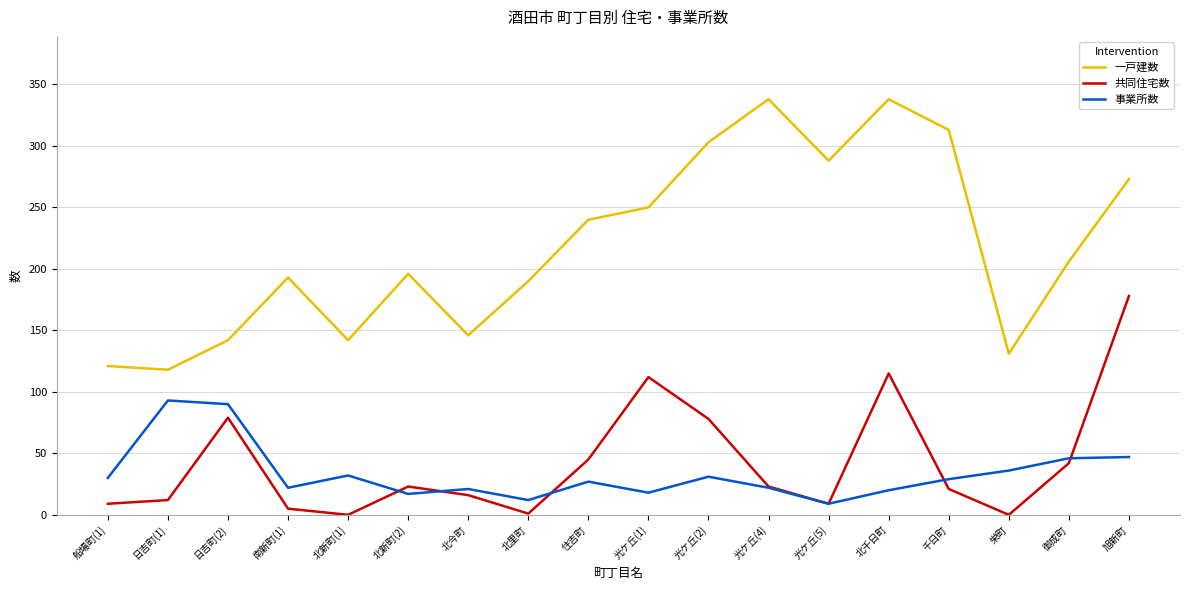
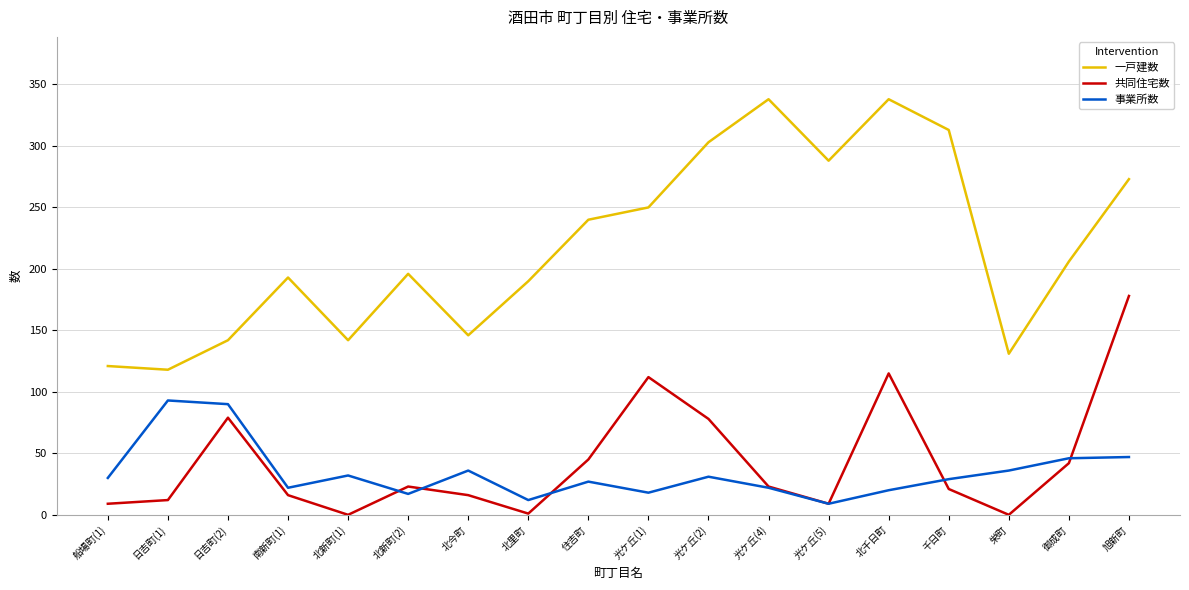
  {
    "一戸建数": {
      "船場町(1)": 121,
      "日吉町(1)": 118,
      "日吉町(2)": 142,
      "南新町(1)": 193,
      "北新町(1)": 142,
      "北新町(2)": 196,
      "北今町": 146,
      "北里町": 190,
      "住吉町": 240,
      "光ケ丘(1)": 250,
      "光ケ丘(2)": 303,
      "光ケ丘(4)": 338,
      "光ケ丘(5)": 288,
      "北千日町": 338,
      "千日町": 313,
      "栄町": 131,
      "御成町": 206,
      "旭新町": 273
    },
    "共同住宅数": {
      "船場町(1)": 9,
      "日吉町(1)": 12,
      "日吉町(2)": 79,
-     "南新町(1)": 5,
+     "南新町(1)": 16,
      "北新町(1)": 0,
      "北新町(2)": 23,
      "北今町": 16,
      "北里町": 1,
      "住吉町": 45,
      "光ケ丘(1)": 112,
      "光ケ丘(2)": 78,
      "北千日町": 115,
      "千日町": 21,
      "栄町": 0,
      "御成町": 42,
      "旭新町": 178
    },
    "事業所数": {
      "船場町(1)": 30,
      "日吉町(1)": 93,
      "日吉町(2)": 90,
      "南新町(1)": 22,
      "北新町(1)": 32,
      "北新町(2)": 17,
-     "北今町": 21,
+     "北今町": 36,
      "北里町": 12,
      "住吉町": 27,
      "光ケ丘(1)": 18,
      "光ケ丘(2)": 31,
      "北千日町": 20,
      "千日町": 29,
      "栄町": 36,
      "御成町": 46,
      "旭新町": 47
    }
  }
